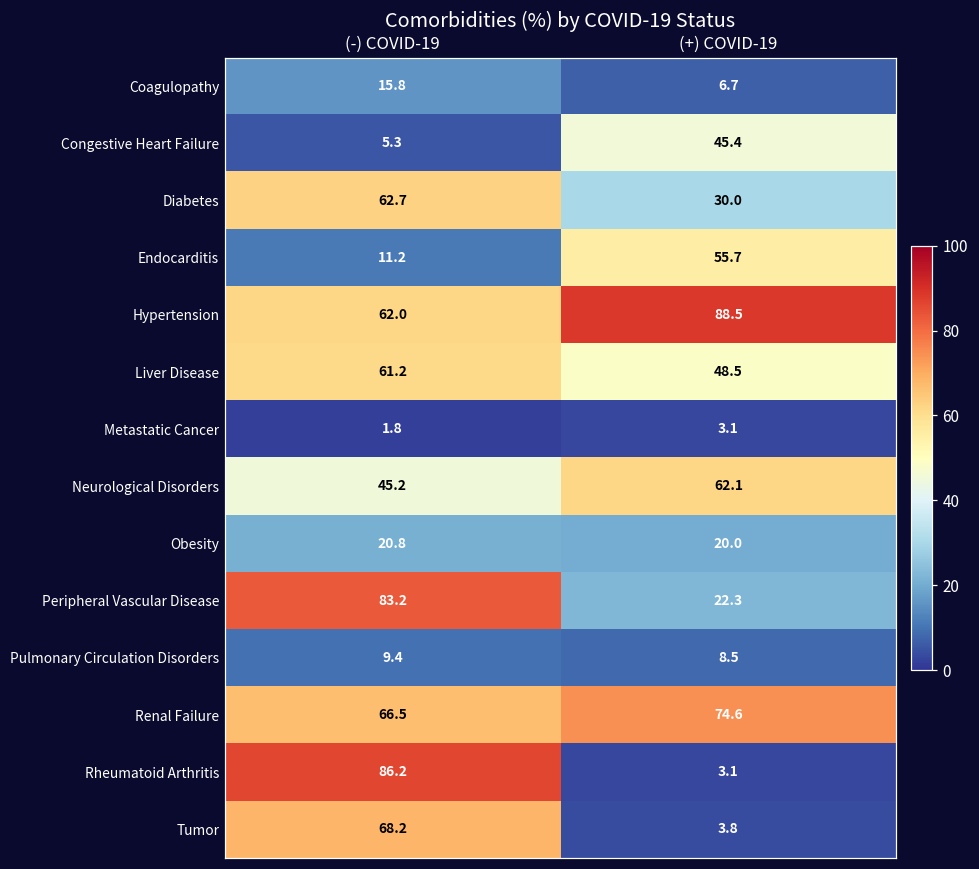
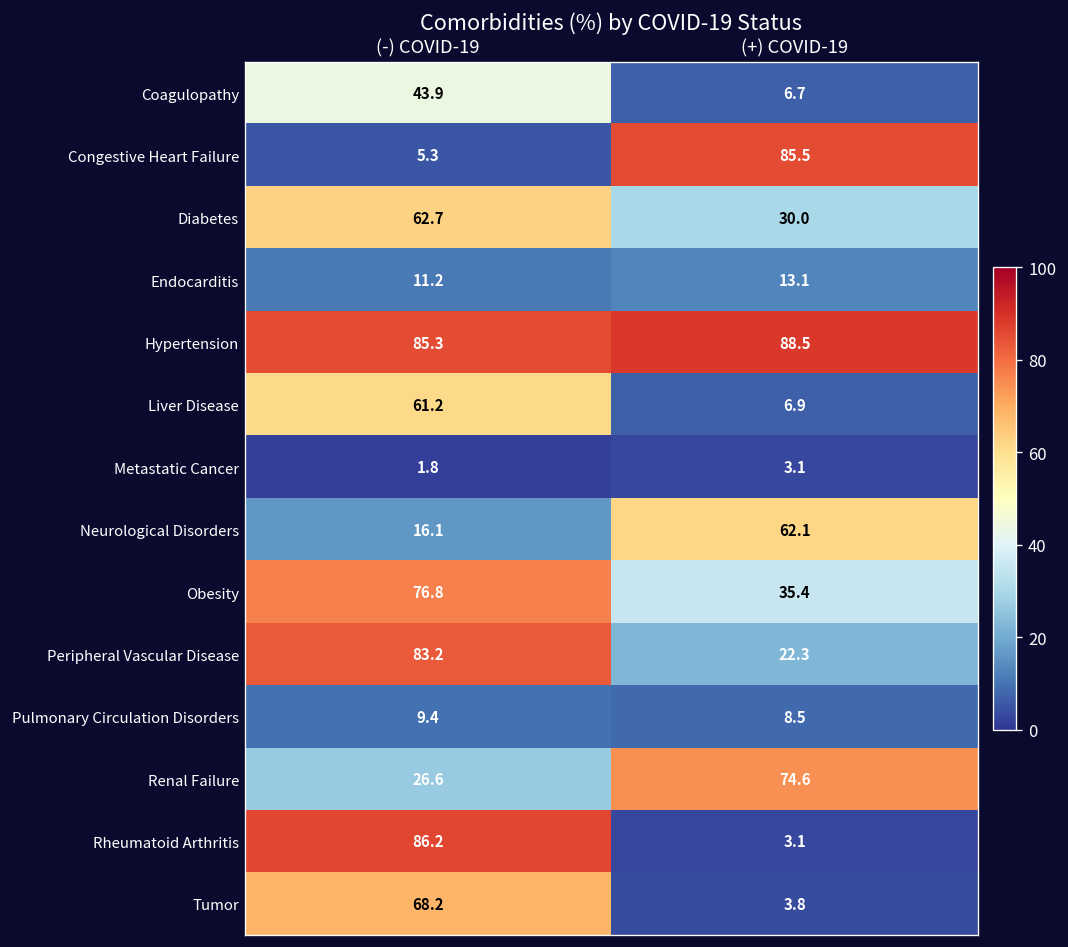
  {
    "Coagulopathy": {
-     "(-) COVID-19": 15.8,
+     "(-) COVID-19": 43.9,
      "(+) COVID-19": 6.7
    },
    "Congestive Heart Failure": {
      "(-) COVID-19": 5.3,
-     "(+) COVID-19": 45.4
+     "(+) COVID-19": 85.5
    },
    "Diabetes": {
      "(-) COVID-19": 62.7,
      "(+) COVID-19": 30.0
    },
    "Endocarditis": {
      "(-) COVID-19": 11.2,
-     "(+) COVID-19": 55.7
+     "(+) COVID-19": 13.1
    },
    "Hypertension": {
-     "(-) COVID-19": 62.0,
+     "(-) COVID-19": 85.3,
      "(+) COVID-19": 88.5
    },
    "Liver Disease": {
      "(-) COVID-19": 61.2,
-     "(+) COVID-19": 48.5
+     "(+) COVID-19": 6.9
    },
    "Metastatic Cancer": {
      "(-) COVID-19": 1.8,
      "(+) COVID-19": 3.1
    },
    "Neurological Disorders": {
-     "(-) COVID-19": 45.2,
+     "(-) COVID-19": 16.1,
      "(+) COVID-19": 62.1
    },
    "Obesity": {
-     "(-) COVID-19": 20.8,
-     "(+) COVID-19": 20.0
+     "(-) COVID-19": 76.8,
+     "(+) COVID-19": 35.4
    },
    "Peripheral Vascular Disease": {
      "(-) COVID-19": 83.2,
      "(+) COVID-19": 22.3
    },
    "Pulmonary Circulation Disorders": {
      "(-) COVID-19": 9.4,
      "(+) COVID-19": 8.5
    },
    "Renal Failure": {
-     "(-) COVID-19": 66.5,
+     "(-) COVID-19": 26.6,
      "(+) COVID-19": 74.6
    },
    "Rheumatoid Arthritis": {
      "(-) COVID-19": 86.2,
      "(+) COVID-19": 3.1
    },
    "Tumor": {
      "(-) COVID-19": 68.2,
      "(+) COVID-19": 3.8
    }
  }
